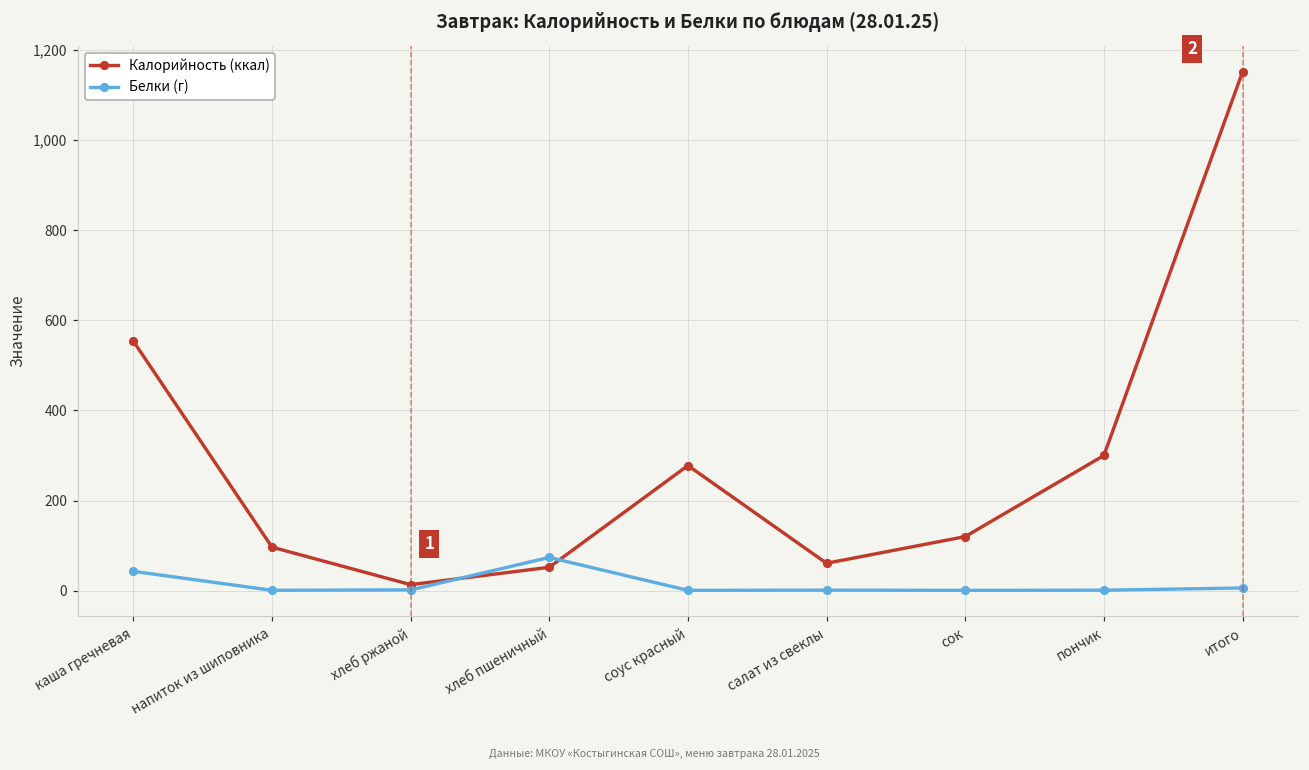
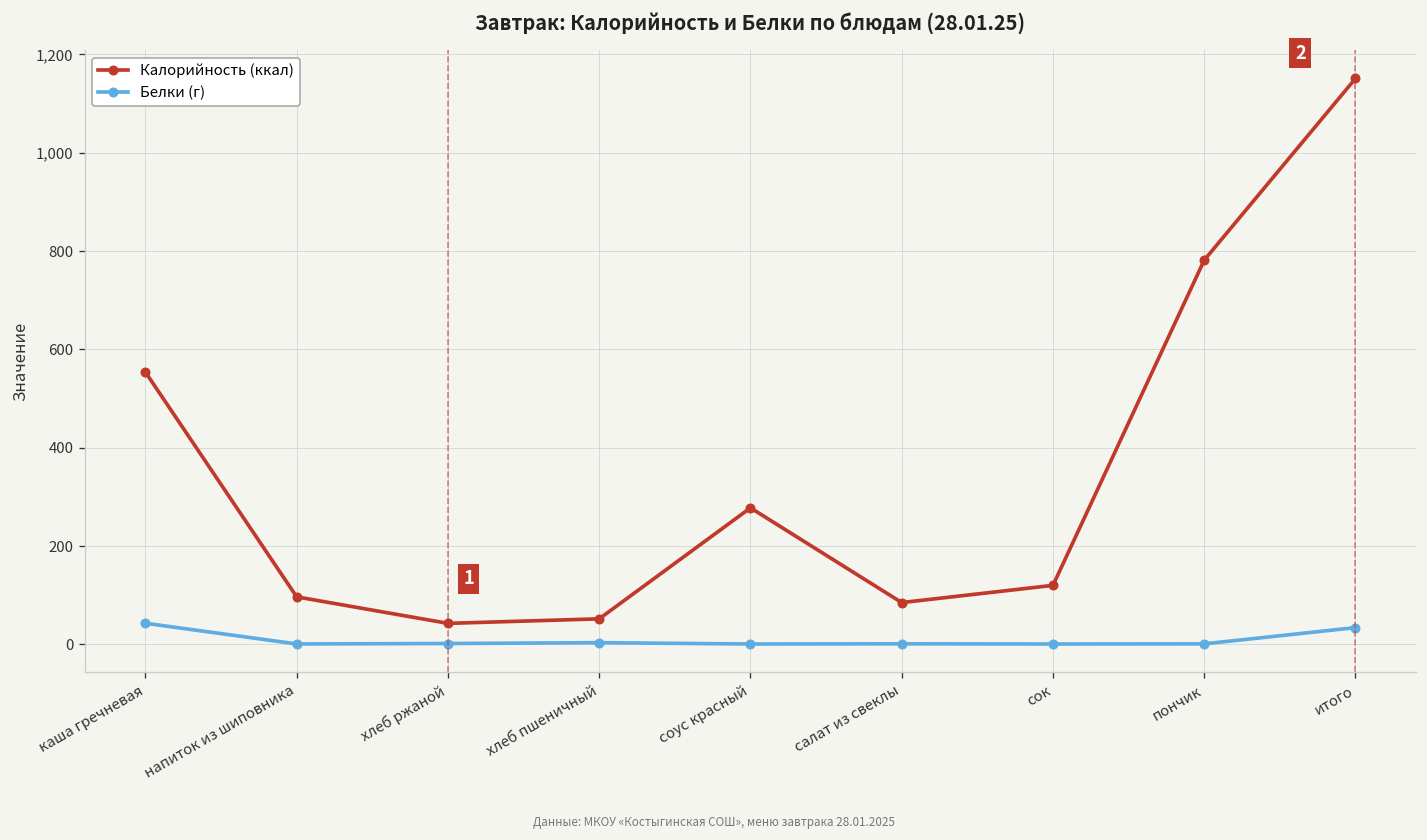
  {
    "Калорийность (ккал)": {
      "каша гречневая": "550",
      "напиток из шиповника": "100",
-     "хлеб ржаной": "10",
+     "хлеб ржаной": "40",
      "хлеб пшеничный": "50",
      "соус красный": "280",
-     "салат из свеклы": "60",
+     "салат из свеклы": "90",
      "сок": "120",
-     "пончик": "300",
+     "пончик": "780",
      "итого": "1,150"
    },
    "Белки (г)": {
      "каша гречневая": "40",
      "напиток из шиповника": "0",
      "хлеб ржаной": "0",
-     "хлеб пшеничный": "70",
+     "хлеб пшеничный": "0",
      "соус красный": "0",
      "салат из свеклы": "0",
      "сок": "0",
      "пончик": "0",
-     "итого": "10"
+     "итого": "30"
    }
  }
